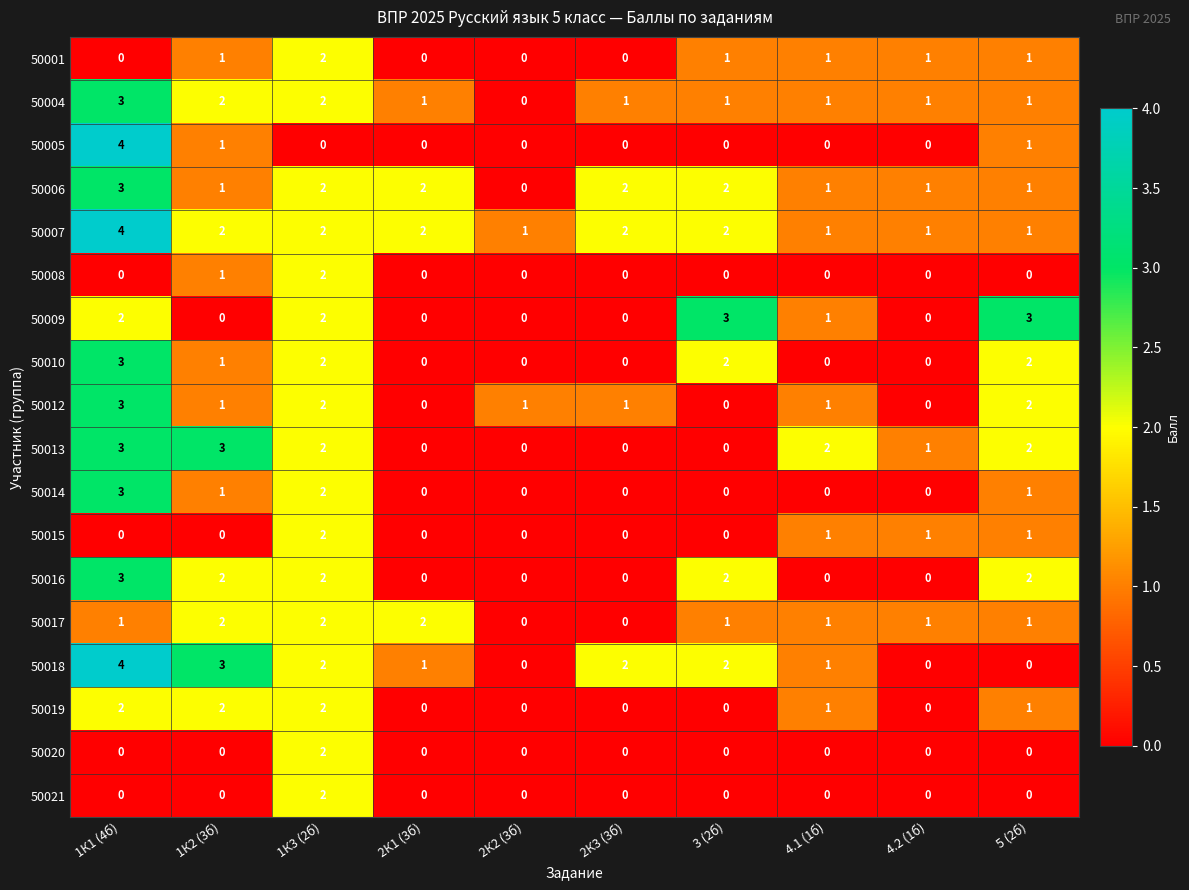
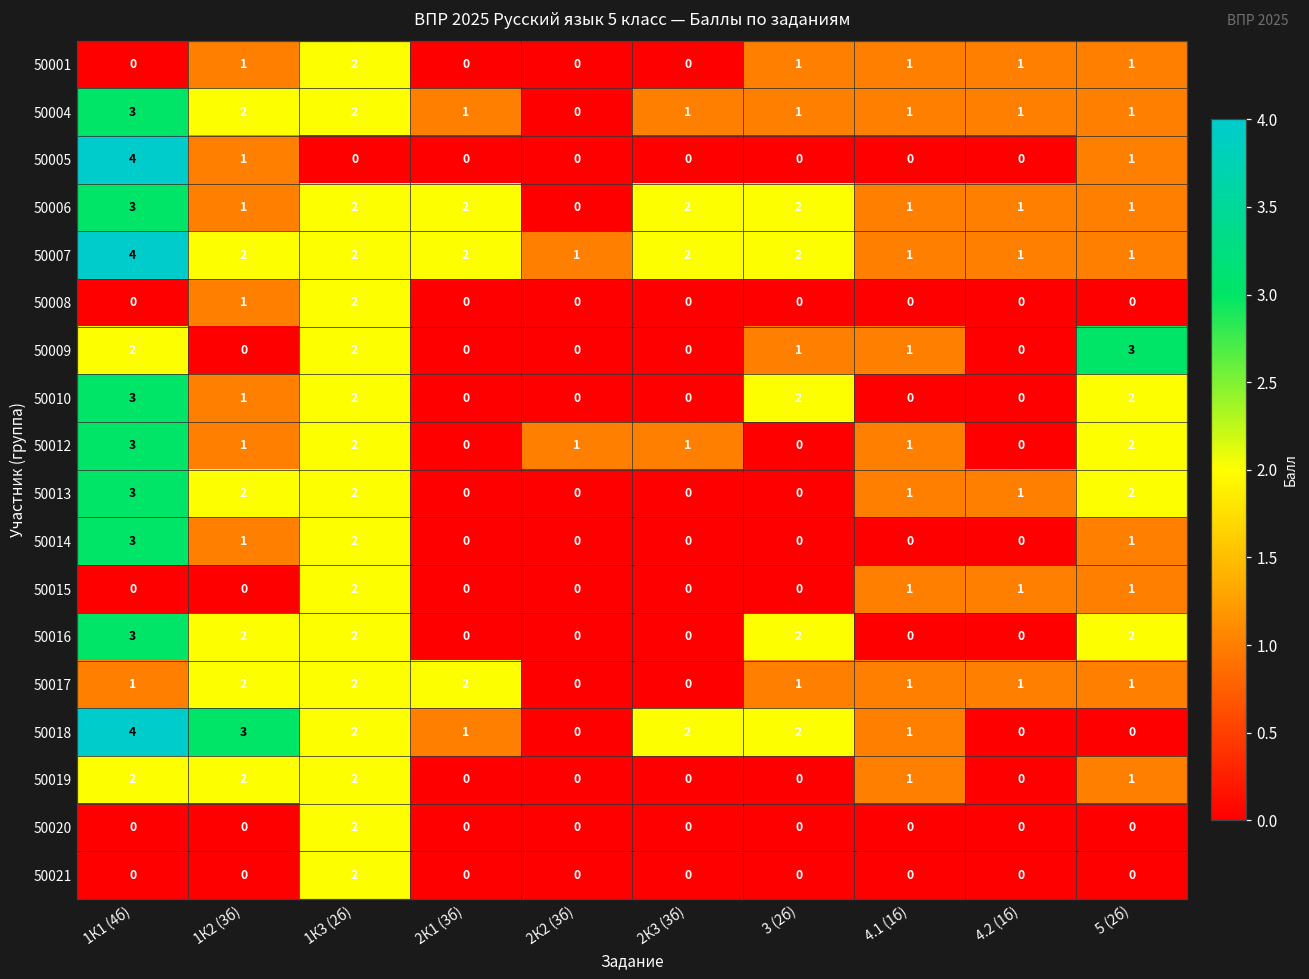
  {
    "50001": {
      "1К1 (4б)": 0,
      "1К2 (3б)": 1,
      "1К3 (2б)": 2,
      "2К1 (3б)": 0,
      "2К2 (3б)": 0,
      "2К3 (3б)": 0,
      "3 (2б)": 1,
      "4.1 (1б)": 1,
      "4.2 (1б)": 1,
      "5 (2б)": 1
    },
    "50004": {
      "1К1 (4б)": 3,
      "1К2 (3б)": 2,
      "1К3 (2б)": 2,
      "2К1 (3б)": 1,
      "2К2 (3б)": 0,
      "2К3 (3б)": 1,
      "3 (2б)": 1,
      "4.1 (1б)": 1,
      "4.2 (1б)": 1,
      "5 (2б)": 1
    },
    "50005": {
      "1К1 (4б)": 4,
      "1К2 (3б)": 1,
      "1К3 (2б)": 0,
      "2К1 (3б)": 0,
      "2К2 (3б)": 0,
      "2К3 (3б)": 0,
      "3 (2б)": 0,
      "4.1 (1б)": 0,
      "4.2 (1б)": 0,
      "5 (2б)": 1
    },
    "50006": {
      "1К1 (4б)": 3,
      "1К2 (3б)": 1,
      "1К3 (2б)": 2,
      "2К1 (3б)": 2,
      "2К2 (3б)": 0,
      "2К3 (3б)": 2,
      "3 (2б)": 2,
      "4.1 (1б)": 1,
      "4.2 (1б)": 1,
      "5 (2б)": 1
    },
    "50007": {
      "1К1 (4б)": 4,
      "1К2 (3б)": 2,
      "1К3 (2б)": 2,
      "2К1 (3б)": 2,
      "2К2 (3б)": 1,
      "2К3 (3б)": 2,
      "3 (2б)": 2,
      "4.1 (1б)": 1,
      "4.2 (1б)": 1,
      "5 (2б)": 1
    },
    "50008": {
      "1К1 (4б)": 0,
      "1К2 (3б)": 1,
      "1К3 (2б)": 2,
      "2К1 (3б)": 0,
      "2К2 (3б)": 0,
      "2К3 (3б)": 0,
      "3 (2б)": 0,
      "4.1 (1б)": 0,
      "4.2 (1б)": 0,
      "5 (2б)": 0
    },
    "50009": {
      "1К1 (4б)": 2,
      "1К2 (3б)": 0,
      "1К3 (2б)": 2,
      "2К1 (3б)": 0,
      "2К2 (3б)": 0,
      "2К3 (3б)": 0,
-     "3 (2б)": 3,
+     "3 (2б)": 1,
      "4.1 (1б)": 1,
      "4.2 (1б)": 0,
      "5 (2б)": 3
    },
    "50010": {
      "1К1 (4б)": 3,
      "1К2 (3б)": 1,
      "1К3 (2б)": 2,
      "2К1 (3б)": 0,
      "2К2 (3б)": 0,
      "2К3 (3б)": 0,
      "3 (2б)": 2,
      "4.1 (1б)": 0,
      "4.2 (1б)": 0,
      "5 (2б)": 2
    },
    "50012": {
      "1К1 (4б)": 3,
      "1К2 (3б)": 1,
      "1К3 (2б)": 2,
      "2К1 (3б)": 0,
      "2К2 (3б)": 1,
      "2К3 (3б)": 1,
      "3 (2б)": 0,
      "4.1 (1б)": 1,
      "4.2 (1б)": 0,
      "5 (2б)": 2
    },
    "50013": {
      "1К1 (4б)": 3,
-     "1К2 (3б)": 3,
+     "1К2 (3б)": 2,
      "1К3 (2б)": 2,
      "2К1 (3б)": 0,
      "2К2 (3б)": 0,
      "2К3 (3б)": 0,
      "3 (2б)": 0,
-     "4.1 (1б)": 2,
+     "4.1 (1б)": 1,
      "4.2 (1б)": 1,
      "5 (2б)": 2
    },
    "50014": {
      "1К1 (4б)": 3,
      "1К2 (3б)": 1,
      "1К3 (2б)": 2,
      "2К1 (3б)": 0,
      "2К2 (3б)": 0,
      "2К3 (3б)": 0,
      "3 (2б)": 0,
      "4.1 (1б)": 0,
      "4.2 (1б)": 0,
      "5 (2б)": 1
    },
    "50015": {
      "1К1 (4б)": 0,
      "1К2 (3б)": 0,
      "1К3 (2б)": 2,
      "2К1 (3б)": 0,
      "2К2 (3б)": 0,
      "2К3 (3б)": 0,
      "3 (2б)": 0,
      "4.1 (1б)": 1,
      "4.2 (1б)": 1,
      "5 (2б)": 1
    },
    "50016": {
      "1К1 (4б)": 3,
      "1К2 (3б)": 2,
      "1К3 (2б)": 2,
      "2К1 (3б)": 0,
      "2К2 (3б)": 0,
      "2К3 (3б)": 0,
      "3 (2б)": 2,
      "4.1 (1б)": 0,
      "4.2 (1б)": 0,
      "5 (2б)": 2
    },
    "50017": {
      "1К1 (4б)": 1,
      "1К2 (3б)": 2,
      "1К3 (2б)": 2,
      "2К1 (3б)": 2,
      "2К2 (3б)": 0,
      "2К3 (3б)": 0,
      "3 (2б)": 1,
      "4.1 (1б)": 1,
      "4.2 (1б)": 1,
      "5 (2б)": 1
    },
    "50018": {
      "1К1 (4б)": 4,
      "1К2 (3б)": 3,
      "1К3 (2б)": 2,
      "2К1 (3б)": 1,
      "2К2 (3б)": 0,
      "2К3 (3б)": 2,
      "3 (2б)": 2,
      "4.1 (1б)": 1,
      "4.2 (1б)": 0,
      "5 (2б)": 0
    },
    "50019": {
      "1К1 (4б)": 2,
      "1К2 (3б)": 2,
      "1К3 (2б)": 2,
      "2К1 (3б)": 0,
      "2К2 (3б)": 0,
      "2К3 (3б)": 0,
      "3 (2б)": 0,
      "4.1 (1б)": 1,
      "4.2 (1б)": 0,
      "5 (2б)": 1
    },
    "50020": {
      "1К1 (4б)": 0,
      "1К2 (3б)": 0,
      "1К3 (2б)": 2,
      "2К1 (3б)": 0,
      "2К2 (3б)": 0,
      "2К3 (3б)": 0,
      "3 (2б)": 0,
      "4.1 (1б)": 0,
      "4.2 (1б)": 0,
      "5 (2б)": 0
    },
    "50021": {
      "1К1 (4б)": 0,
      "1К2 (3б)": 0,
      "1К3 (2б)": 2,
      "2К1 (3б)": 0,
      "2К2 (3б)": 0,
      "2К3 (3б)": 0,
      "3 (2б)": 0,
      "4.1 (1б)": 0,
      "4.2 (1б)": 0,
      "5 (2б)": 0
    }
  }
